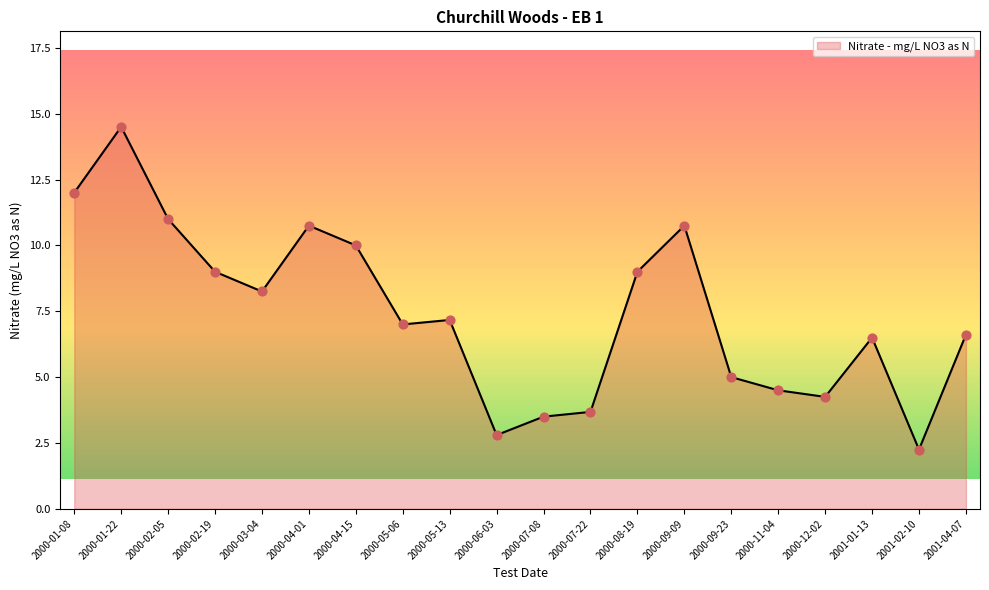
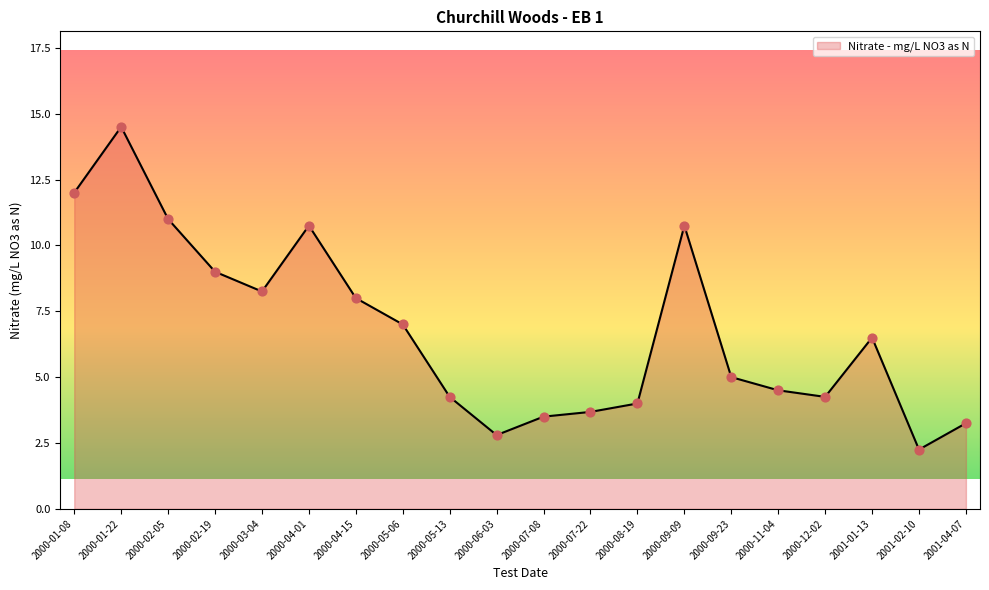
  {
    "2000-01-08": 12.0,
    "2000-01-22": 14.5,
    "2000-02-05": 11.0,
    "2000-02-19": 9.0,
    "2000-03-04": 8.3,
    "2000-04-01": 10.8,
-   "2000-04-15": 10,
+   "2000-04-15": 8,
    "2000-05-06": 7.0,
-   "2000-05-13": 7.2,
+   "2000-05-13": 4.3,
    "2000-06-03": 2.8,
    "2000-07-08": 3.5,
    "2000-07-22": 3.7,
-   "2000-08-19": 9,
+   "2000-08-19": 4,
    "2000-09-09": 10.8,
    "2000-09-23": 5.0,
    "2000-11-04": 4.5,
    "2000-12-02": 4.3,
    "2001-01-13": 6.5,
    "2001-02-10": 2.3,
-   "2001-04-07": 6.6
+   "2001-04-07": 3.3
  }
